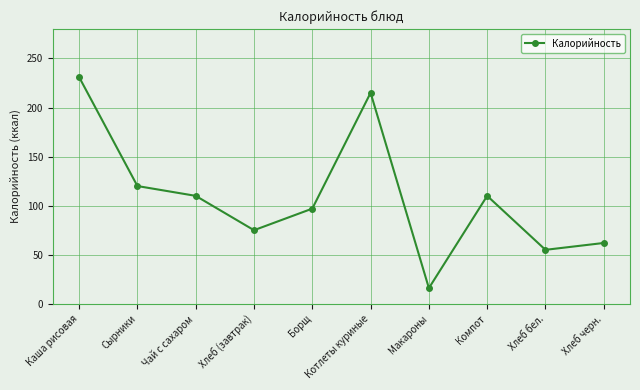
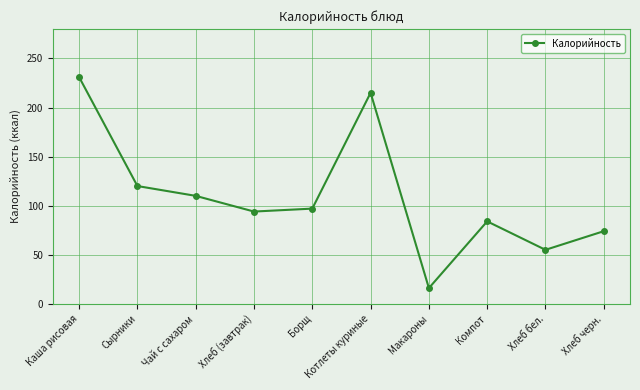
  {
    "Каша рисовая": 230,
    "Сырники": 120,
    "Чай с сахаром": 110,
-   "Хлеб (завтрак)": 80,
+   "Хлеб (завтрак)": 90,
    "Борщ": 100,
    "Котлеты куриные": 220,
    "Макароны": 20,
-   "Компот": 110,
+   "Компот": 80,
    "Хлеб бел.": 60,
-   "Хлеб черн.": 60
+   "Хлеб черн.": 70
  }
